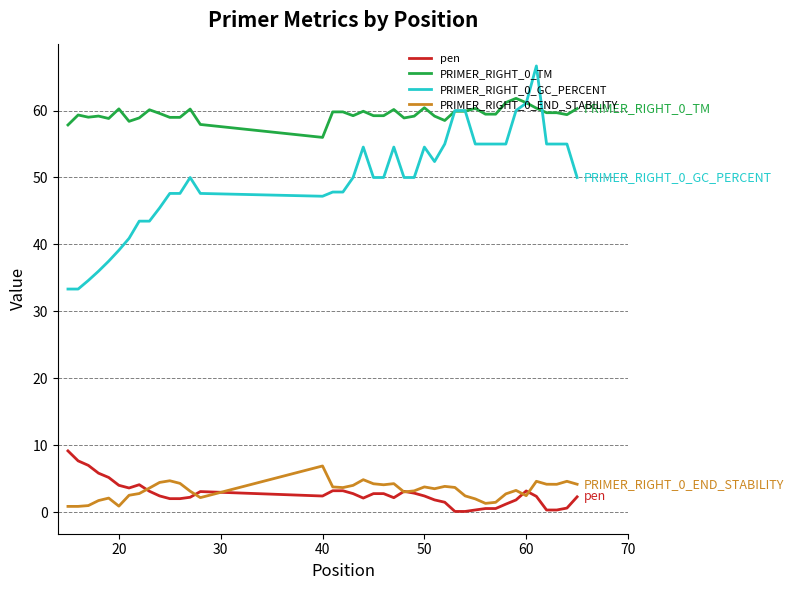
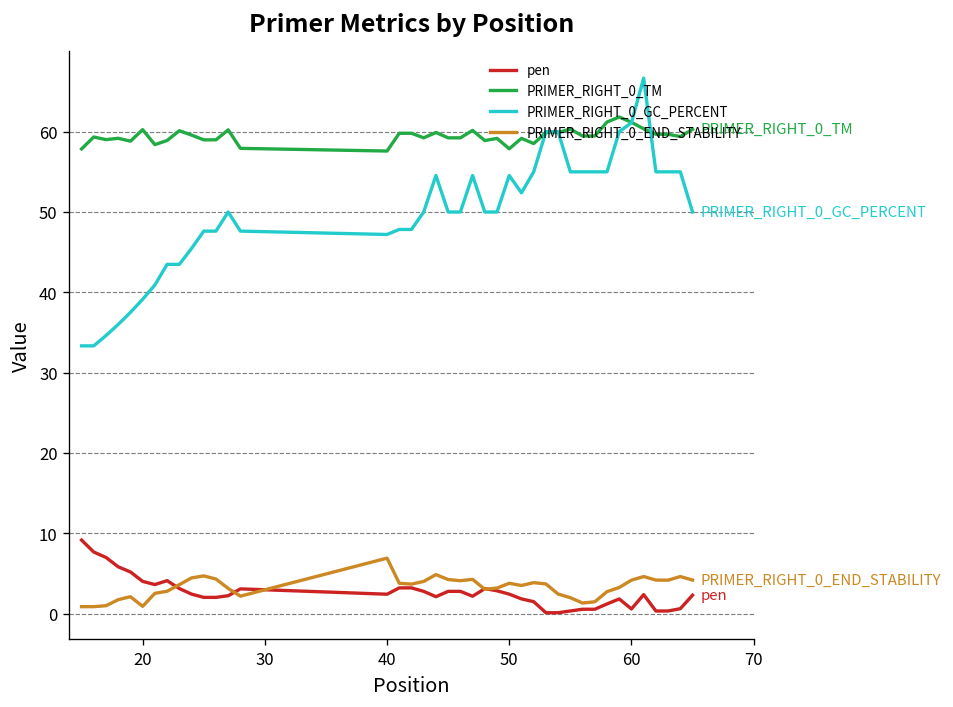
  {
    "pen": {
      "20": 4,
      "40": 2,
      "50": 2,
-     "60": 3
+     "60": 1
    },
    "PRIMER_RIGHT_0_TM": {
      "20": 60,
-     "40": 56,
-     "50": 60
+     "40": 58,
+     "50": 58
    },
    "PRIMER_RIGHT_0_GC_PERCENT": {
      "20": 39,
      "40": 47,
      "50": 55
    },
    "PRIMER_RIGHT_0_END_STABILITY": {
      "20": 1,
      "40": 7,
      "50": 4,
-     "60": 2
+     "60": 4
    }
  }
